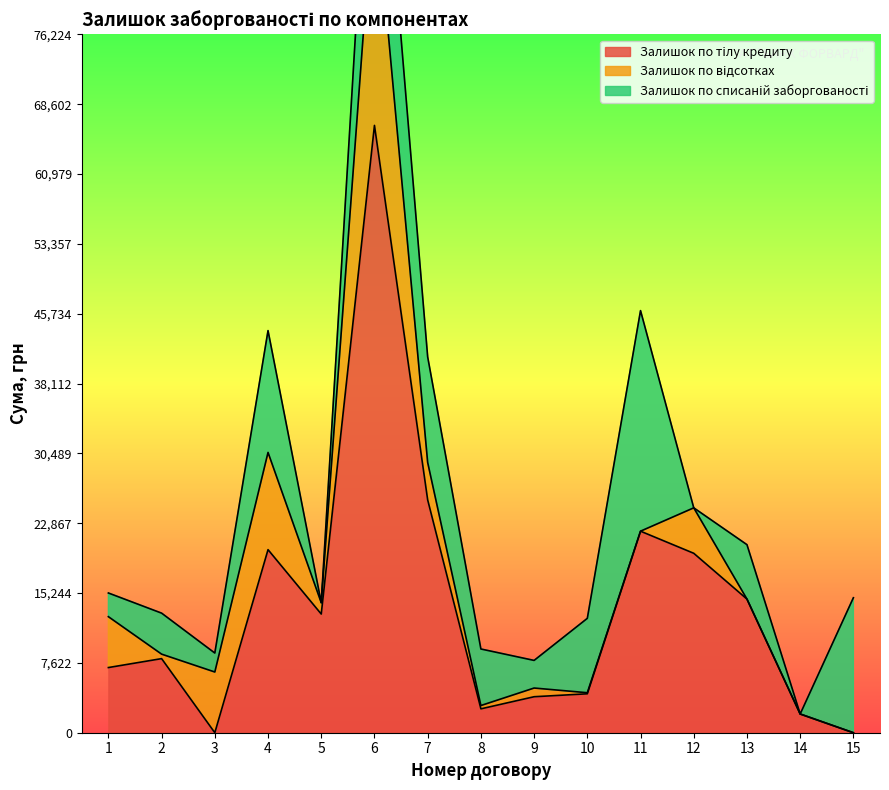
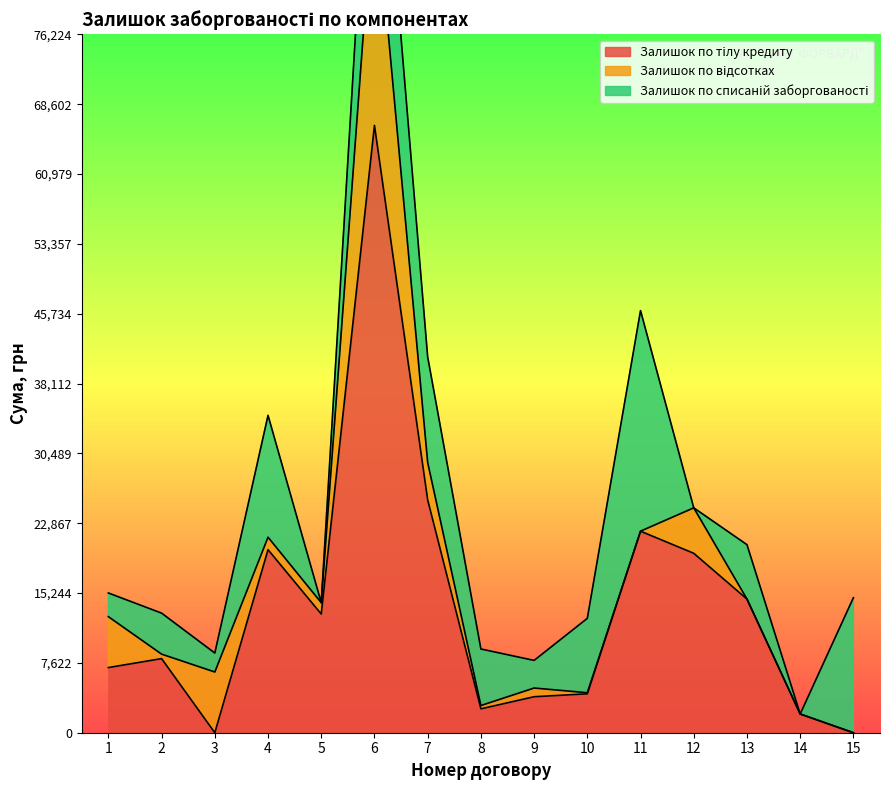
  {
    "Залишок по тілу кредиту": {
      "1": "7,000",
      "2": "8,000",
      "3": "0",
      "4": "20,000",
      "5": "13,000",
      "6": "66,000",
      "7": "25,000",
      "8": "3,000",
      "9": "4,000",
      "12": "20,000"
    },
    "Залишок по відсотках": {
      "1": "6,000",
      "2": "0",
      "3": "7,000",
-     "4": "11,000",
+     "4": "1,000",
      "7": "4,000",
      "8": "0",
      "9": "1,000"
    },
    "Залишок по списаній заборгованості": {
      "1": "3,000",
      "2": "4,000",
      "3": "2,000",
      "4": "13,000",
      "7": "12,000",
      "8": "6,000",
      "9": "3,000",
      "10": "8,000",
      "11": "24,000",
      "13": "6,000",
      "15": "15,000"
    }
  }
